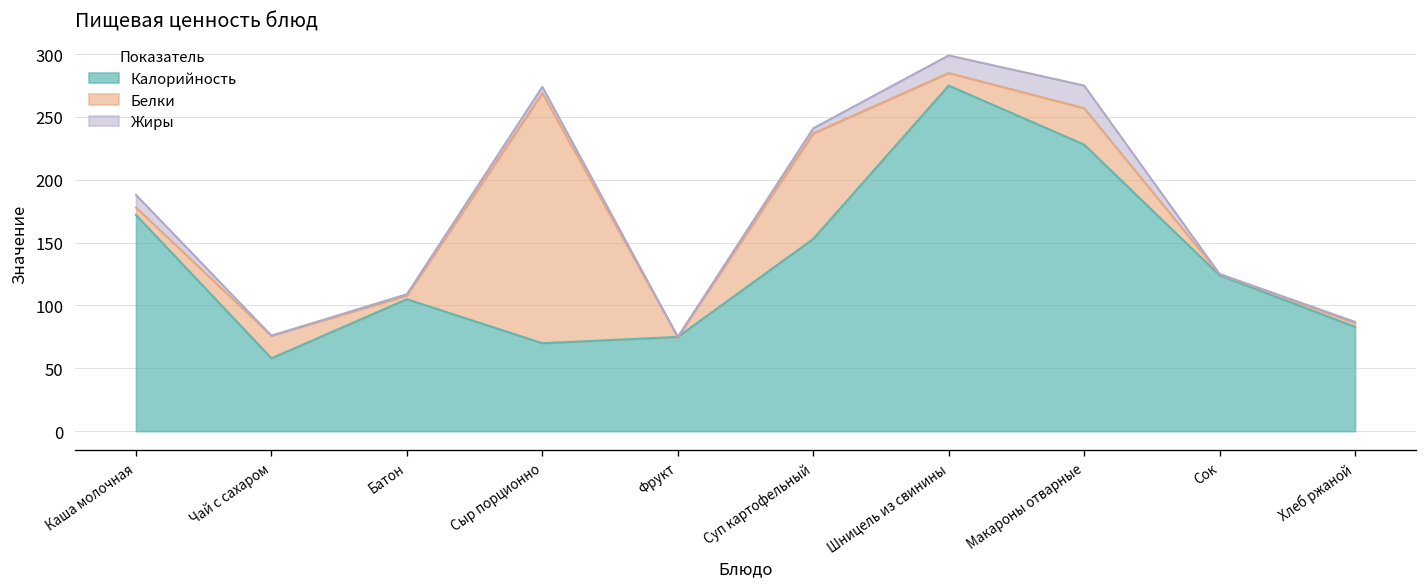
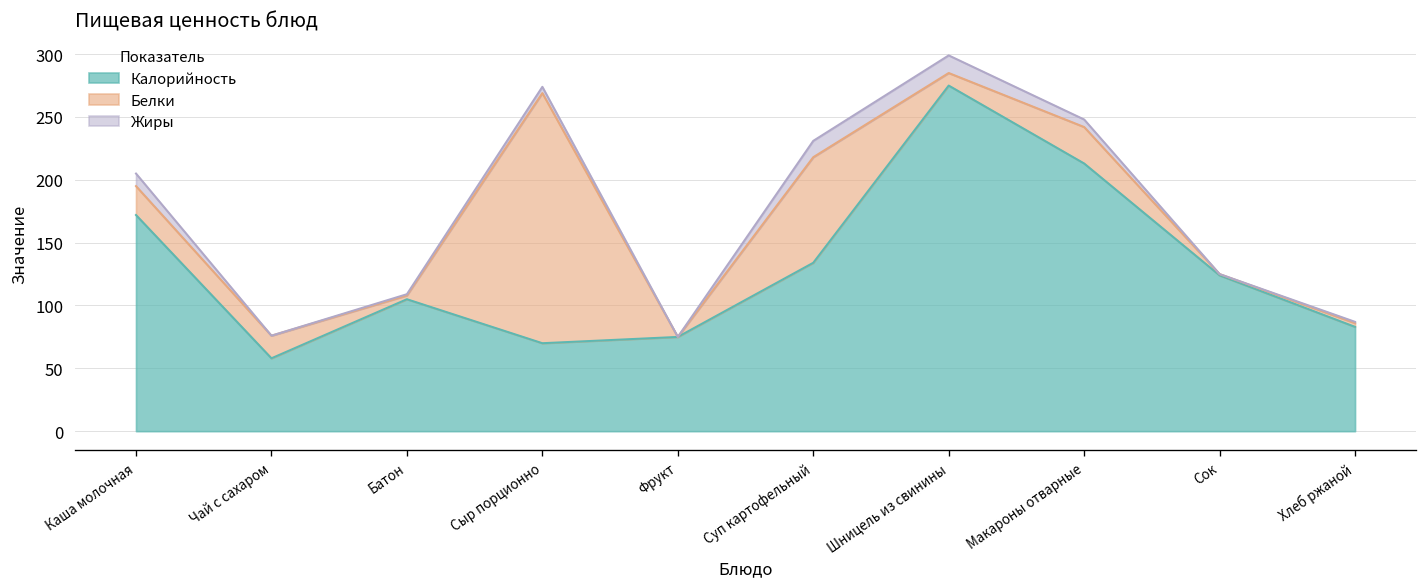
  {
    "Калорийность": {
      "Каша молочная": 172,
      "Чай с сахаром": 58,
      "Батон": 105,
      "Сыр порционно": 70,
-     "Суп картофельный": 153,
+     "Суп картофельный": 134,
      "Шницель из свинины": 275,
-     "Макароны отварные": 228,
+     "Макароны отварные": 213,
      "Хлеб ржаной": 83
    },
    "Белки": {
-     "Каша молочная": 6,
+     "Каша молочная": 23,
      "Сыр порционно": 199,
      "Суп картофельный": 84,
      "Шницель из свинины": 10,
      "Макароны отварные": 29
    },
    "Жиры": {
      "Каша молочная": 10,
      "Сыр порционно": 5,
-     "Суп картофельный": 4,
+     "Суп картофельный": 13,
      "Шницель из свинины": 14,
-     "Макароны отварные": 18
+     "Макароны отварные": 6
    }
  }
